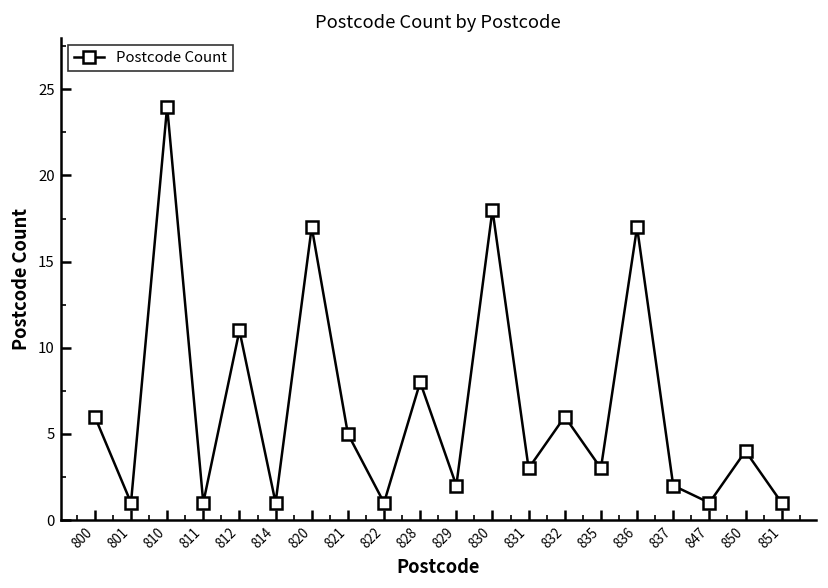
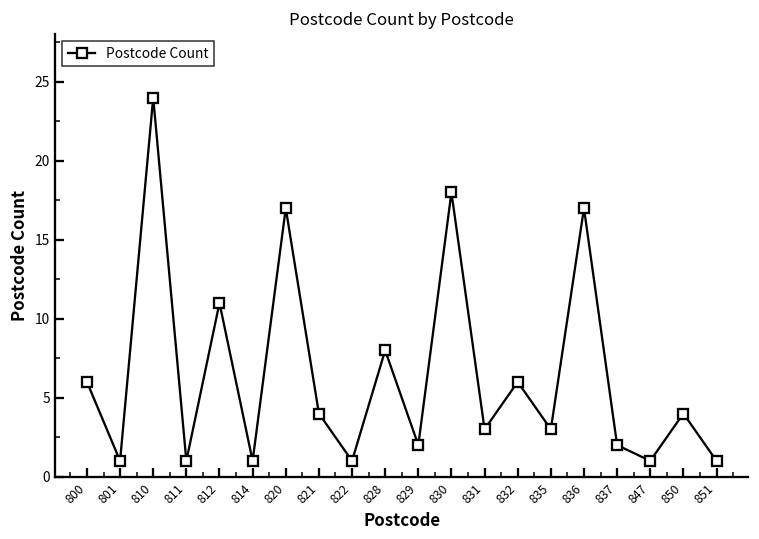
  {
    "800": 6,
    "801": 1,
    "810": 24,
    "811": 1,
    "812": 11,
    "814": 1,
    "820": 17,
-   "821": 5,
+   "821": 4,
    "822": 1,
    "828": 8,
    "829": 2,
    "830": 18,
    "831": 3,
    "832": 6,
    "835": 3,
    "836": 17,
    "837": 2,
    "847": 1,
    "850": 4,
    "851": 1
  }
